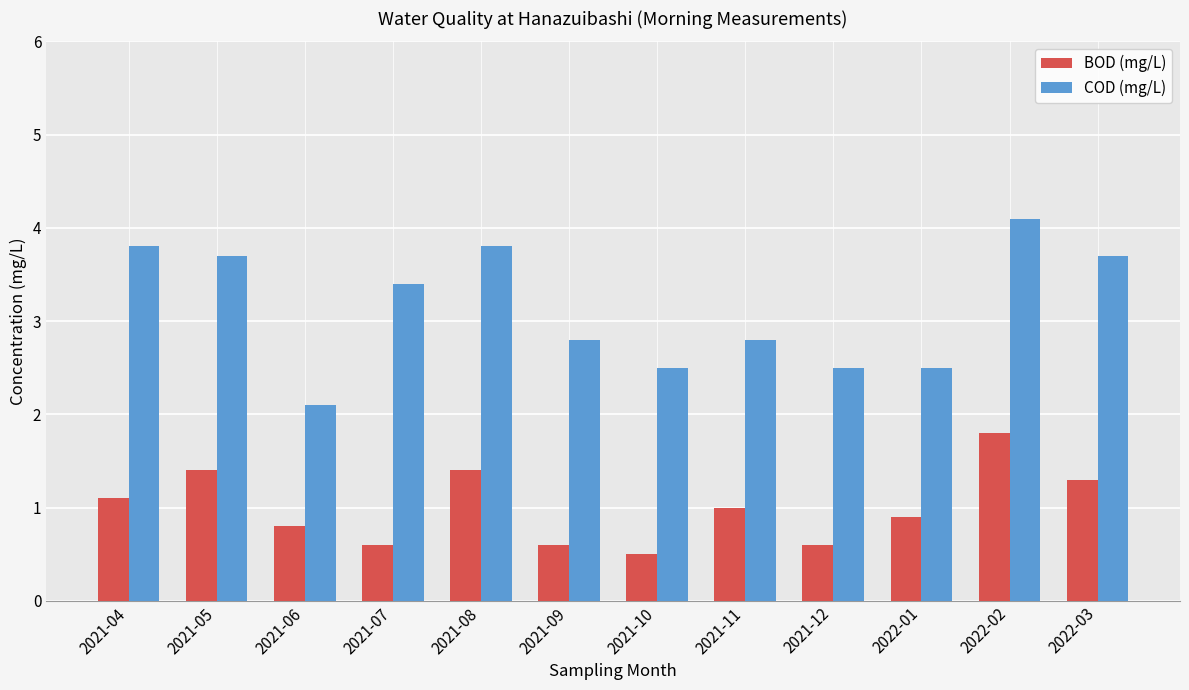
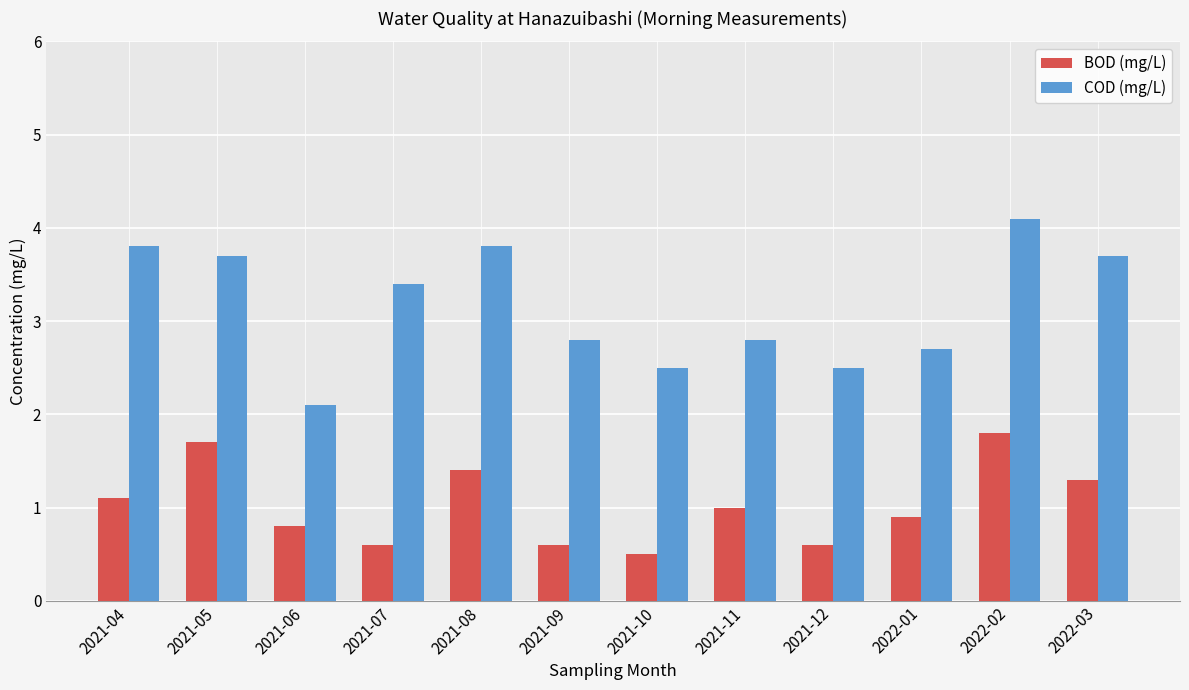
  {
    "BOD (mg/L)": {
      "2021-04": 1.1,
-     "2021-05": 1.4,
+     "2021-05": 1.7,
      "2021-06": 0.8,
      "2021-07": 0.6,
      "2021-08": 1.4,
      "2021-09": 0.6,
      "2021-10": 0.5,
      "2021-11": 1.0,
      "2021-12": 0.6,
      "2022-01": 0.9,
      "2022-02": 1.8,
      "2022-03": 1.3
    },
    "COD (mg/L)": {
      "2021-04": 3.8,
      "2021-05": 3.7,
      "2021-06": 2.1,
      "2021-07": 3.4,
      "2021-08": 3.8,
      "2021-09": 2.8,
      "2021-10": 2.5,
      "2021-11": 2.8,
      "2021-12": 2.5,
-     "2022-01": 2.5,
+     "2022-01": 2.7,
      "2022-02": 4.1,
      "2022-03": 3.7
    }
  }
